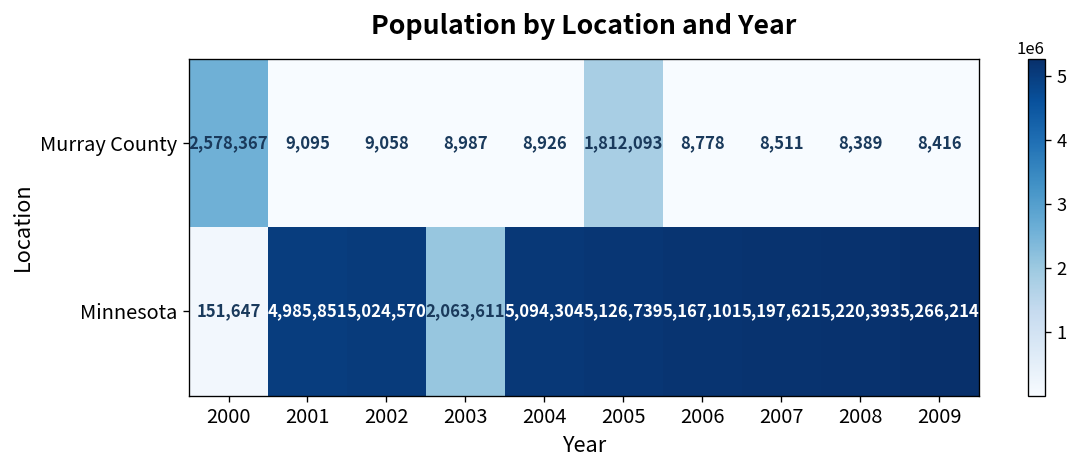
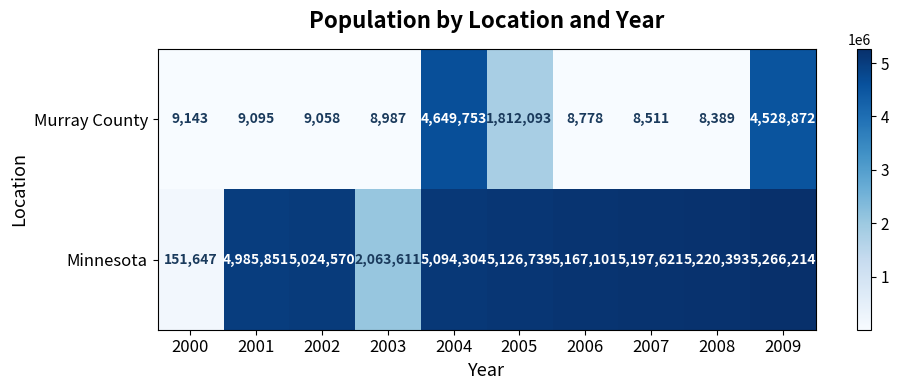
  {
    "Murray County": {
-     "2000": "2,578,367",
+     "2000": "9,143",
      "2001": "9,095",
      "2002": "9,058",
      "2003": "8,987",
-     "2004": "8,926",
+     "2004": "4,649,753",
      "2005": "1,812,093",
      "2006": "8,778",
      "2007": "8,511",
      "2008": "8,389",
-     "2009": "8,416"
+     "2009": "4,528,872"
    },
    "Minnesota": {
      "2000": "151,647",
      "2001": "4,985,851",
      "2002": "5,024,570",
      "2003": "2,063,611",
      "2004": "5,094,304",
      "2005": "5,126,739",
      "2006": "5,167,101",
      "2007": "5,197,621",
      "2008": "5,220,393",
      "2009": "5,266,214"
    }
  }
